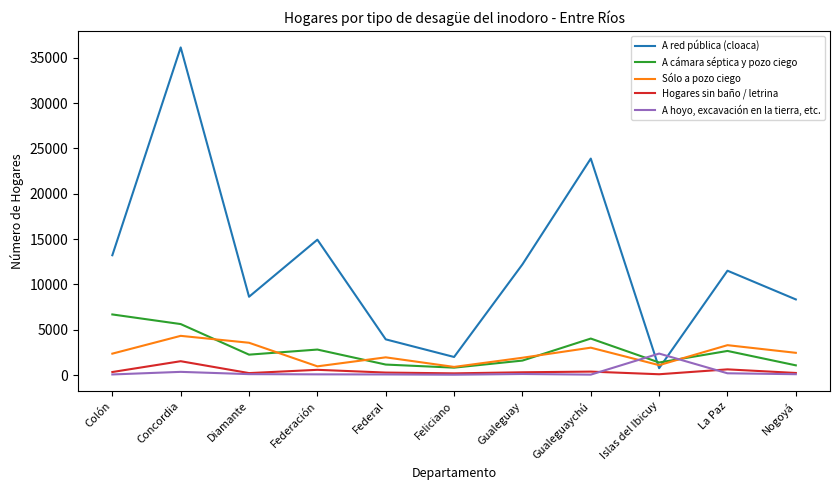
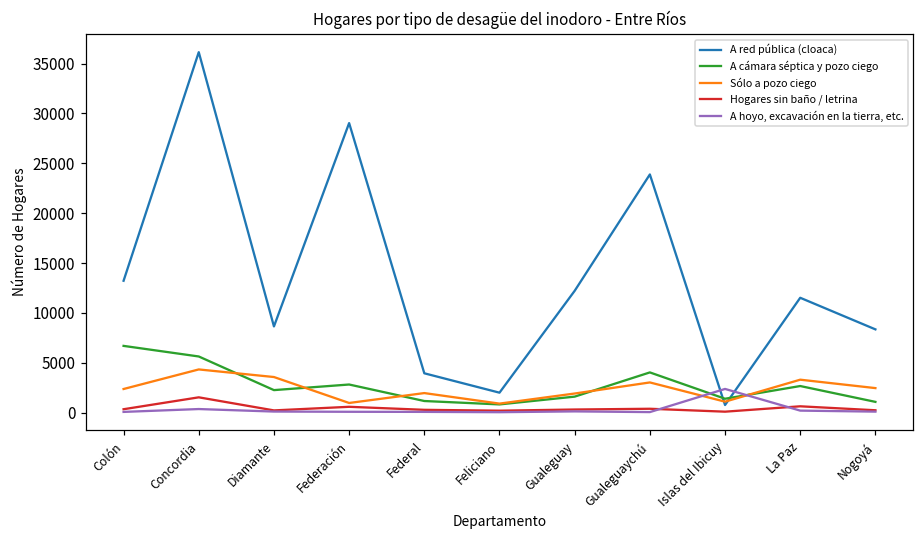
  {
    "A red pública (cloaca)": {
      "Colón": 13000,
      "Concordia": 36000,
      "Diamante": 9000,
-     "Federación": 15000,
+     "Federación": 29000,
      "Federal": 4000,
      "Feliciano": 2000,
      "Gualeguay": 12000,
      "Gualeguaychú": 24000,
      "Islas del Ibicuy": 1000,
      "La Paz": 12000,
      "Nogoyá": 8000
    },
    "A cámara séptica y pozo ciego": {
      "Colón": 7000,
      "Concordia": 6000,
      "Diamante": 2000,
      "Federación": 3000,
      "Federal": 1000,
      "Gualeguay": 2000,
      "Gualeguaychú": 4000,
      "Islas del Ibicuy": 1000,
      "La Paz": 3000,
      "Nogoyá": 1000
    },
    "Sólo a pozo ciego": {
      "Colón": 2000,
      "Concordia": 4000,
      "Diamante": 4000,
      "Federación": 1000,
      "Federal": 2000,
      "Gualeguay": 2000,
      "Gualeguaychú": 3000,
      "Islas del Ibicuy": 1000,
      "La Paz": 3000,
      "Nogoyá": 2000
    },
    "Hogares sin baño / letrina": {
      "Concordia": 2000,
      "Federación": 1000,
      "Gualeguaychú": 0,
      "Islas del Ibicuy": 0,
      "La Paz": 1000
    },
    "A hoyo, excavación en la tierra, etc.": {
      "Concordia": 0,
      "Federación": 0,
      "Gualeguaychú": 0,
      "Islas del Ibicuy": 2000,
      "La Paz": 0
    }
  }
